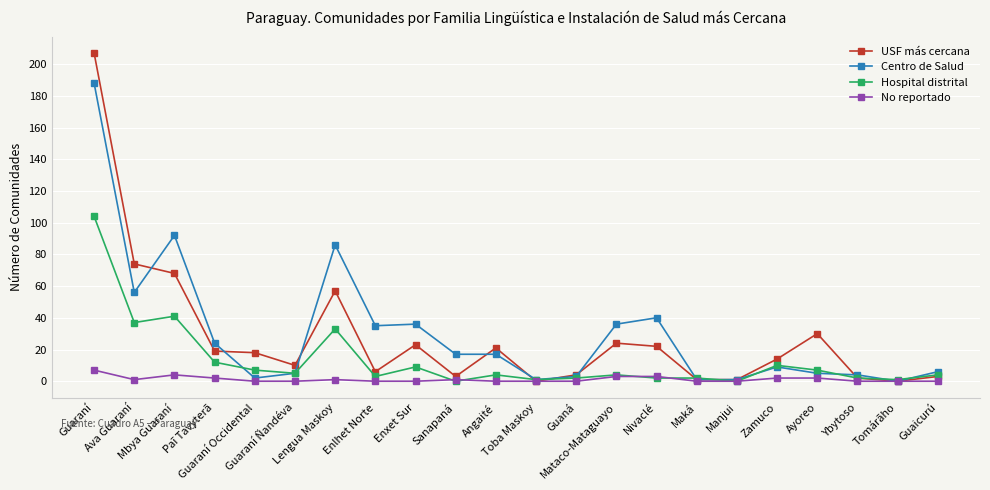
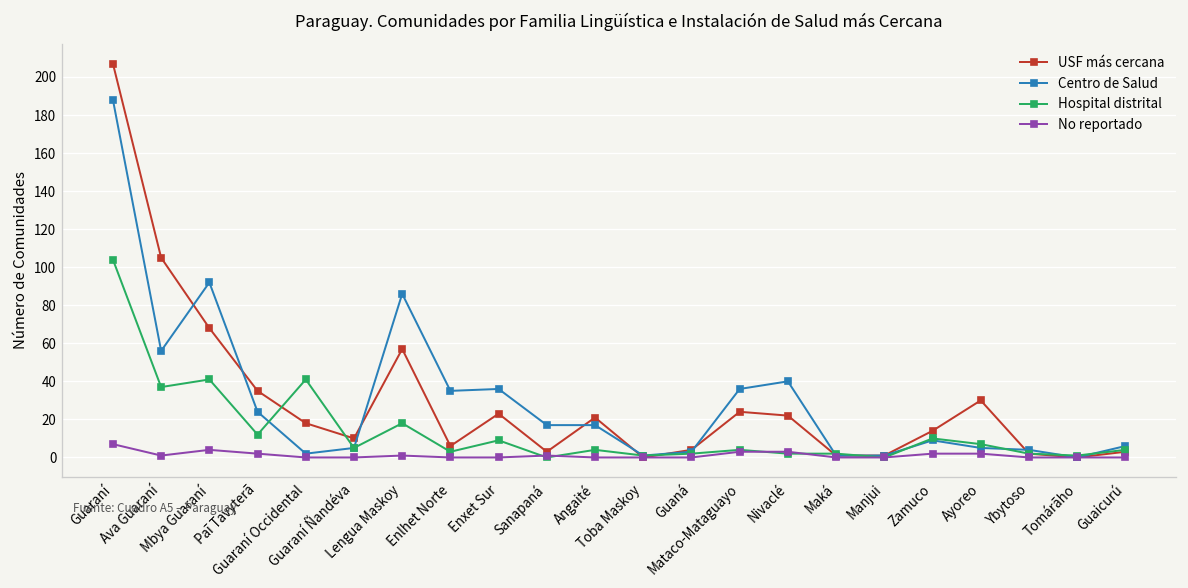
  {
    "USF más cercana": {
      "Guaraní": 207,
-     "Ava Guaraní": 74,
+     "Ava Guaraní": 105,
      "Mbya Guaraní": 68,
-     "Paĩ Tavyterã": 19,
+     "Paĩ Tavyterã": 35,
      "Guaraní Occidental": 18,
      "Guaraní Ñandéva": 10,
      "Lengua Maskoy": 57,
      "Enlhet Norte": 6,
      "Enxet Sur": 23,
      "Sanapaná": 3,
      "Angaité": 21,
      "Mataco-Mataguayo": 24,
      "Nivaclé": 22,
      "Zamuco": 14,
      "Ayoreo": 30
    },
    "Centro de Salud": {
      "Guaraní": 188,
      "Ava Guaraní": 56,
      "Mbya Guaraní": 92,
      "Paĩ Tavyterã": 24,
      "Guaraní Occidental": 2,
      "Lengua Maskoy": 86,
      "Enlhet Norte": 35,
      "Enxet Sur": 36,
      "Sanapaná": 17,
      "Angaité": 17,
      "Mataco-Mataguayo": 36,
      "Nivaclé": 40,
      "Ayoreo": 5,
      "Ybytoso": 4,
      "Guaicurú": 6
    },
    "Hospital distrital": {
      "Guaraní": 104,
      "Ava Guaraní": 37,
      "Mbya Guaraní": 41,
      "Paĩ Tavyterã": 12,
-     "Guaraní Occidental": 7,
-     "Lengua Maskoy": 33,
+     "Guaraní Occidental": 41,
+     "Lengua Maskoy": 18,
      "Enlhet Norte": 3,
      "Enxet Sur": 9,
      "Angaité": 4,
      "Ayoreo": 7
    },
    "No reportado": {
      "Guaraní": 7,
      "Ava Guaraní": 1,
      "Mbya Guaraní": 4,
      "Paĩ Tavyterã": 2,
      "Guaraní Occidental": 0,
      "Guaraní Ñandéva": 0,
      "Lengua Maskoy": 1,
      "Enlhet Norte": 0,
      "Enxet Sur": 0,
      "Angaité": 0,
      "Guaná": 0,
      "Zamuco": 2,
      "Ayoreo": 2,
      "Ybytoso": 0,
      "Guaicurú": 0
    }
  }
